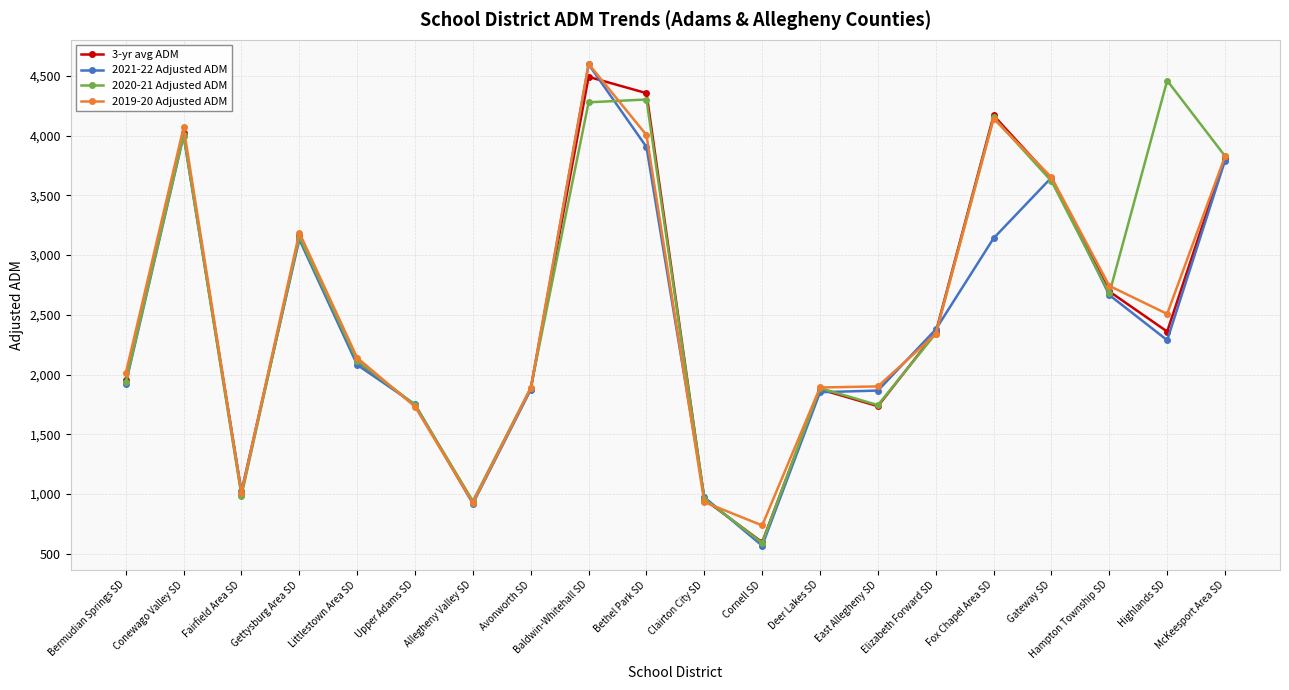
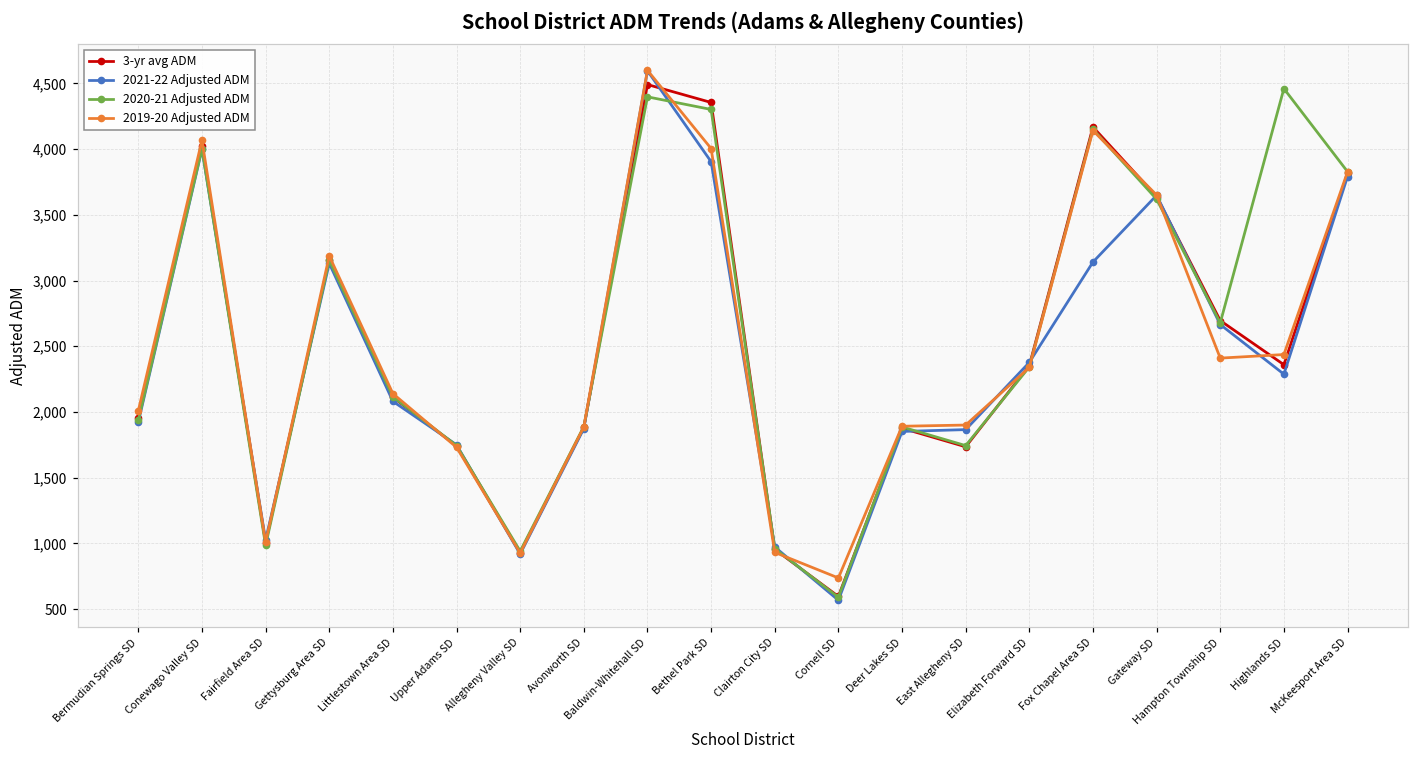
  {
    "3-yr avg ADM": {
      "Baldwin-Whitehall SD": "4,490",
      "Bethel Park SD": "4,350",
      "Highlands SD": "2,360"
    },
    "2021-22 Adjusted ADM": {
      "Gettysburg Area SD": "3,130",
      "Littlestown Area SD": "2,080",
      "Bethel Park SD": "3,900",
      "Cornell SD": "570",
      "Deer Lakes SD": "1,850",
      "East Allegheny SD": "1,870",
      "Elizabeth Forward SD": "2,380",
      "Fox Chapel Area SD": "3,140",
      "Highlands SD": "2,290",
      "McKeesport Area SD": "3,790"
    },
    "2020-21 Adjusted ADM": {
-     "Baldwin-Whitehall SD": "4,280",
+     "Baldwin-Whitehall SD": "4,400",
      "Bethel Park SD": "4,300",
      "Highlands SD": "4,460"
    },
    "2019-20 Adjusted ADM": {
      "Bermudian Springs SD": "2,010",
      "Conewago Valley SD": "4,070",
      "Gettysburg Area SD": "3,190",
      "Littlestown Area SD": "2,140",
      "Bethel Park SD": "4,000",
      "Clairton City SD": "930",
      "Cornell SD": "740",
      "East Allegheny SD": "1,900",
-     "Hampton Township SD": "2,740",
-     "Highlands SD": "2,510"
+     "Hampton Township SD": "2,410",
+     "Highlands SD": "2,440"
    }
  }
